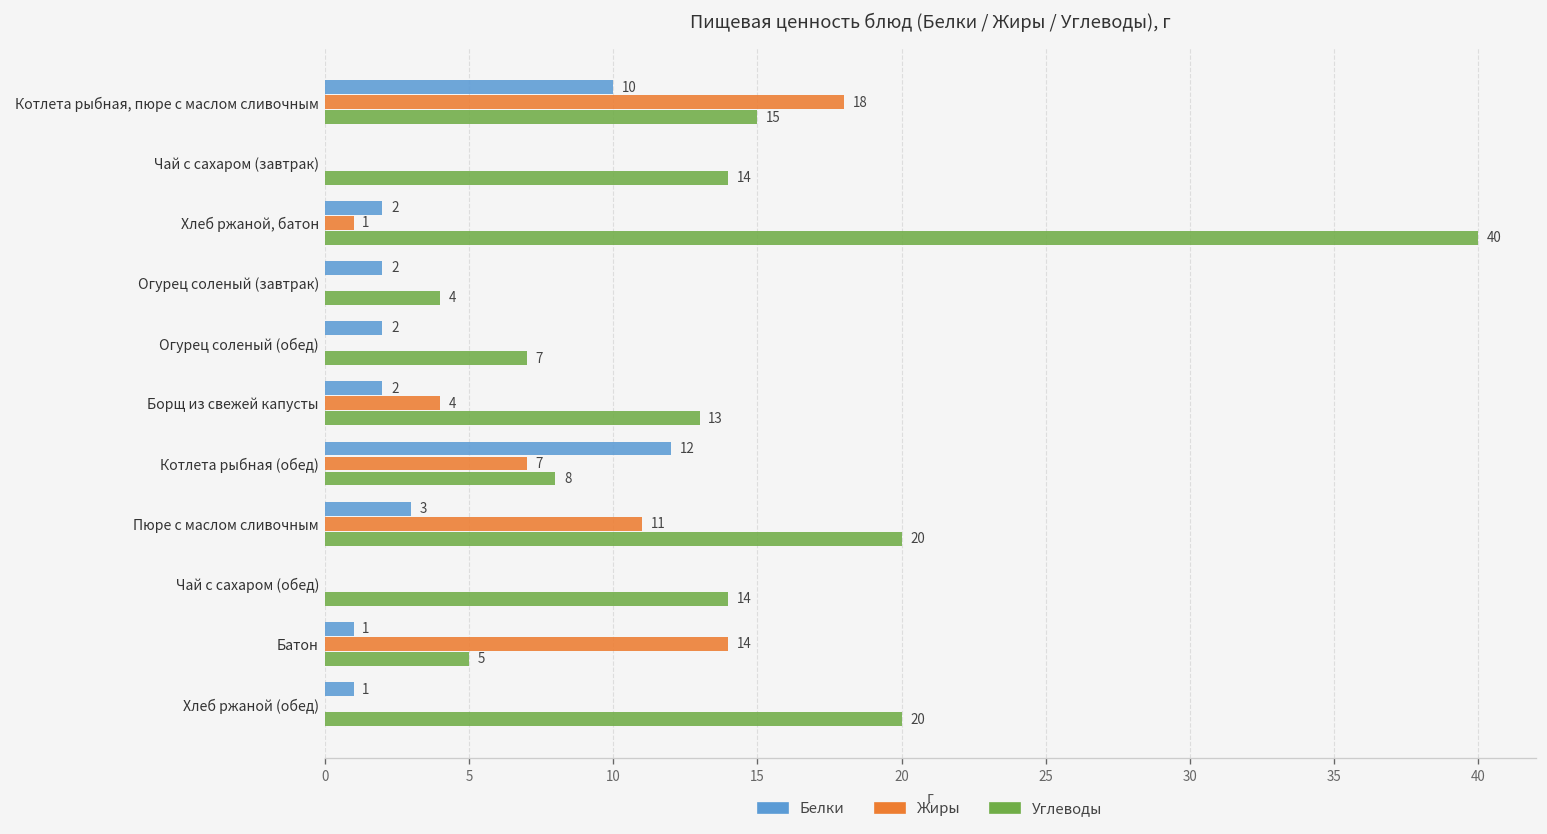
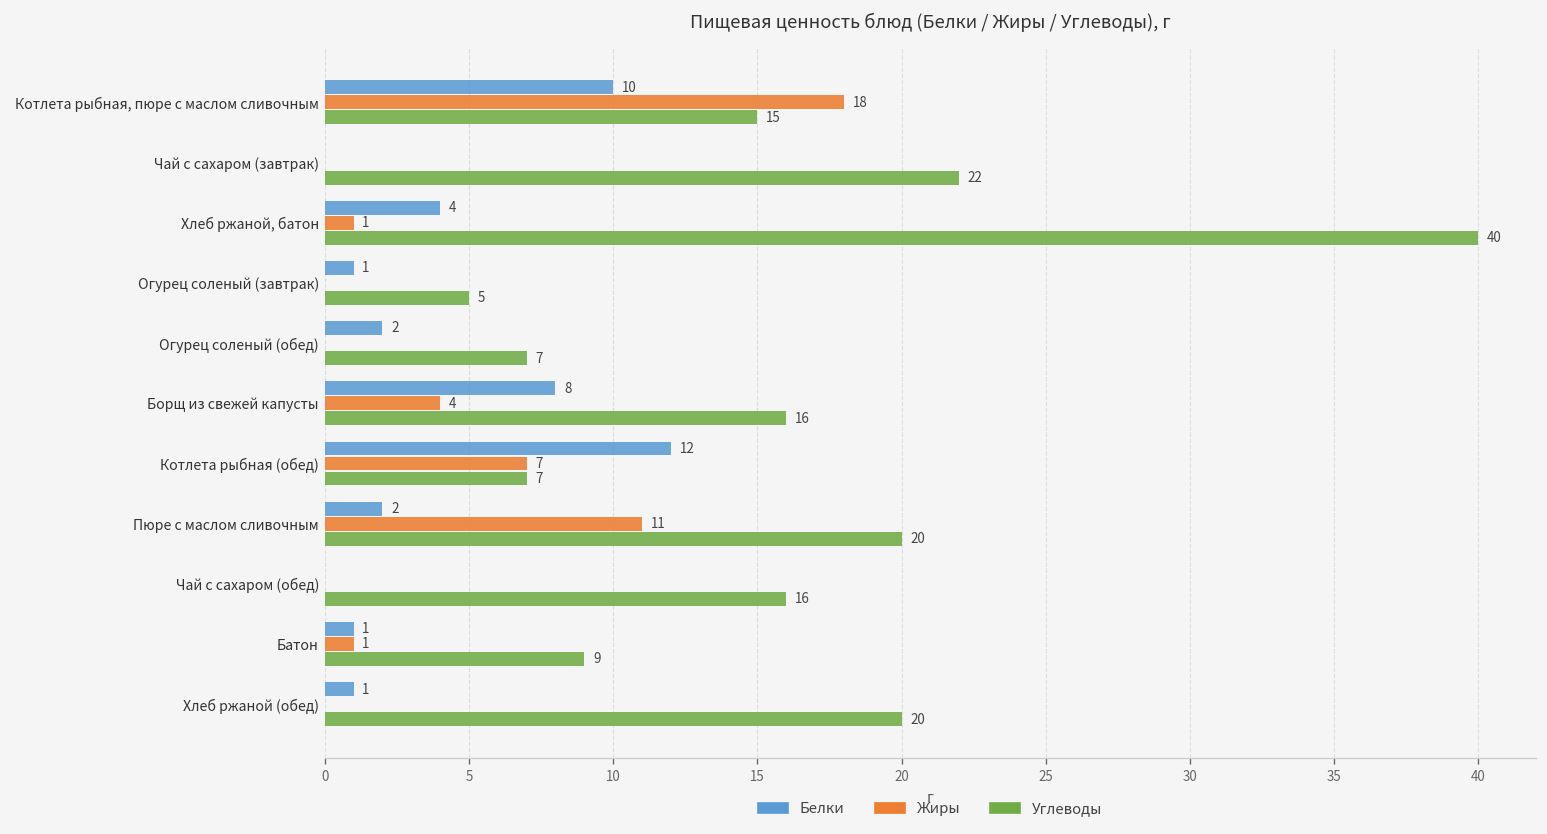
  {
    "Белки": {
      "Котлета рыбная, пюре с маслом сливочным": 10,
-     "Хлеб ржаной, батон": 2,
-     "Огурец соленый (завтрак)": 2,
+     "Хлеб ржаной, батон": 4,
+     "Огурец соленый (завтрак)": 1,
      "Огурец соленый (обед)": 2,
-     "Борщ из свежей капусты": 2,
+     "Борщ из свежей капусты": 8,
      "Котлета рыбная (обед)": 12,
-     "Пюре с маслом сливочным": 3,
+     "Пюре с маслом сливочным": 2,
      "Батон": 1,
      "Хлеб ржаной (обед)": 1
    },
    "Жиры": {
      "Котлета рыбная, пюре с маслом сливочным": 18,
      "Хлеб ржаной, батон": 1,
      "Борщ из свежей капусты": 4,
      "Котлета рыбная (обед)": 7,
      "Пюре с маслом сливочным": 11,
-     "Батон": 14
+     "Батон": 1
    },
    "Углеводы": {
      "Котлета рыбная, пюре с маслом сливочным": 15,
-     "Чай с сахаром (завтрак)": 14,
+     "Чай с сахаром (завтрак)": 22,
      "Хлеб ржаной, батон": 40,
-     "Огурец соленый (завтрак)": 4,
+     "Огурец соленый (завтрак)": 5,
      "Огурец соленый (обед)": 7,
-     "Борщ из свежей капусты": 13,
-     "Котлета рыбная (обед)": 8,
+     "Борщ из свежей капусты": 16,
+     "Котлета рыбная (обед)": 7,
      "Пюре с маслом сливочным": 20,
-     "Чай с сахаром (обед)": 14,
-     "Батон": 5,
+     "Чай с сахаром (обед)": 16,
+     "Батон": 9,
      "Хлеб ржаной (обед)": 20
    }
  }
